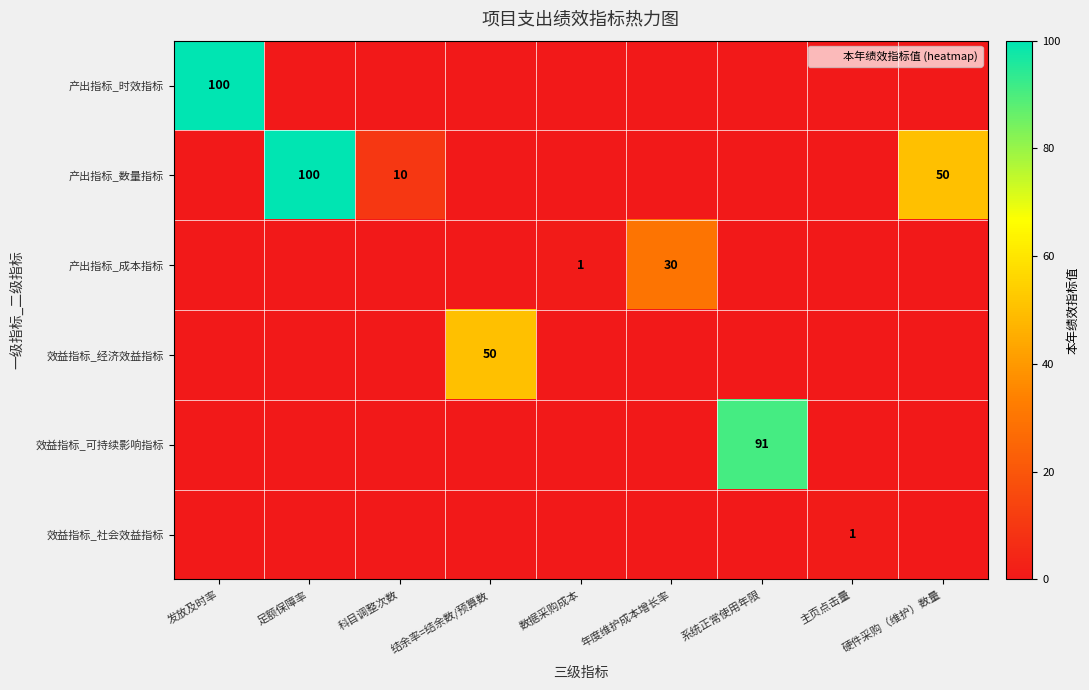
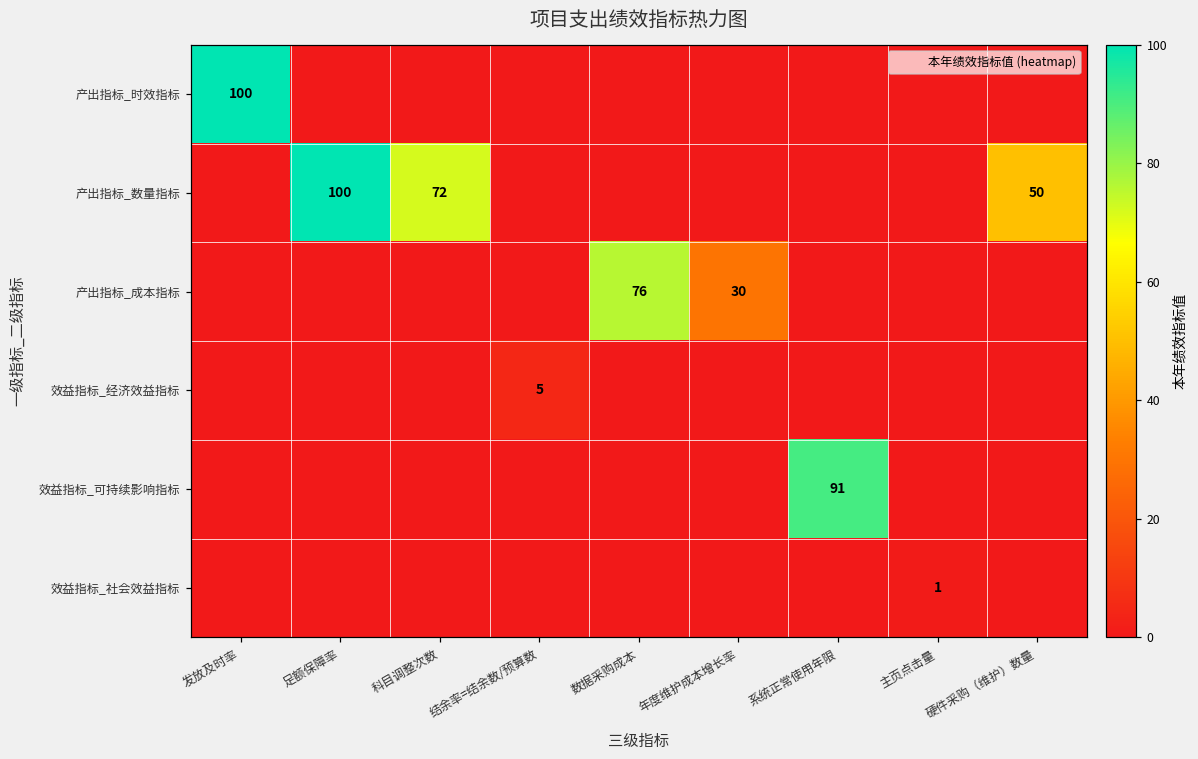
  {
    "产出指标_时效指标": {
      "发放及时率": 100
    },
    "产出指标_数量指标": {
      "足额保障率": 100,
-     "科目调整次数": 10,
+     "科目调整次数": 72,
      "硬件采购（维护）数量": 50
    },
    "产出指标_成本指标": {
-     "数据采购成本": 1,
+     "数据采购成本": 76,
      "年度维护成本增长率": 30
    },
    "效益指标_经济效益指标": {
-     "结余率=结余数/预算数": 50
+     "结余率=结余数/预算数": 5
    },
    "效益指标_可持续影响指标": {
      "系统正常使用年限": 91
    },
    "效益指标_社会效益指标": {
      "主页点击量": 1
    }
  }
